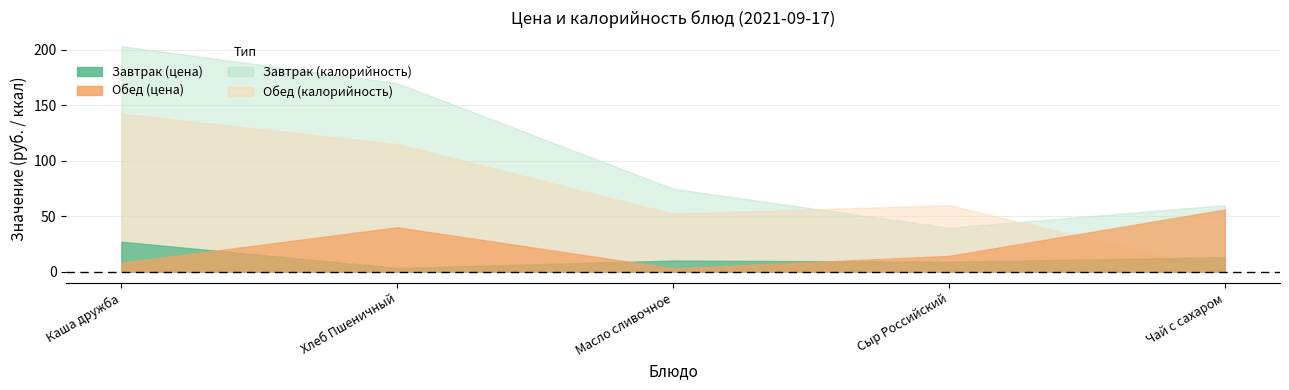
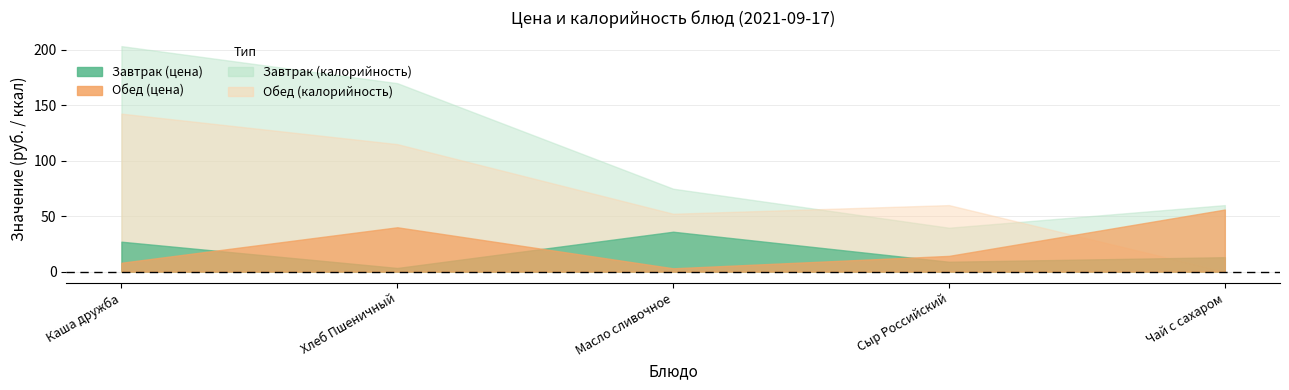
  {
    "Завтрак (цена)": {
      "Каша дружба": 27,
      "Хлеб Пшеничный": 3,
-     "Масло сливочное": 10,
+     "Масло сливочное": 36,
      "Сыр Российский": 9,
      "Чай с сахаром": 13
    },
    "Обед (цена)": {
      "Каша дружба": 8,
      "Хлеб Пшеничный": 40,
      "Масло сливочное": 3,
      "Сыр Российский": 14,
      "Чай с сахаром": 56
    }
  }
